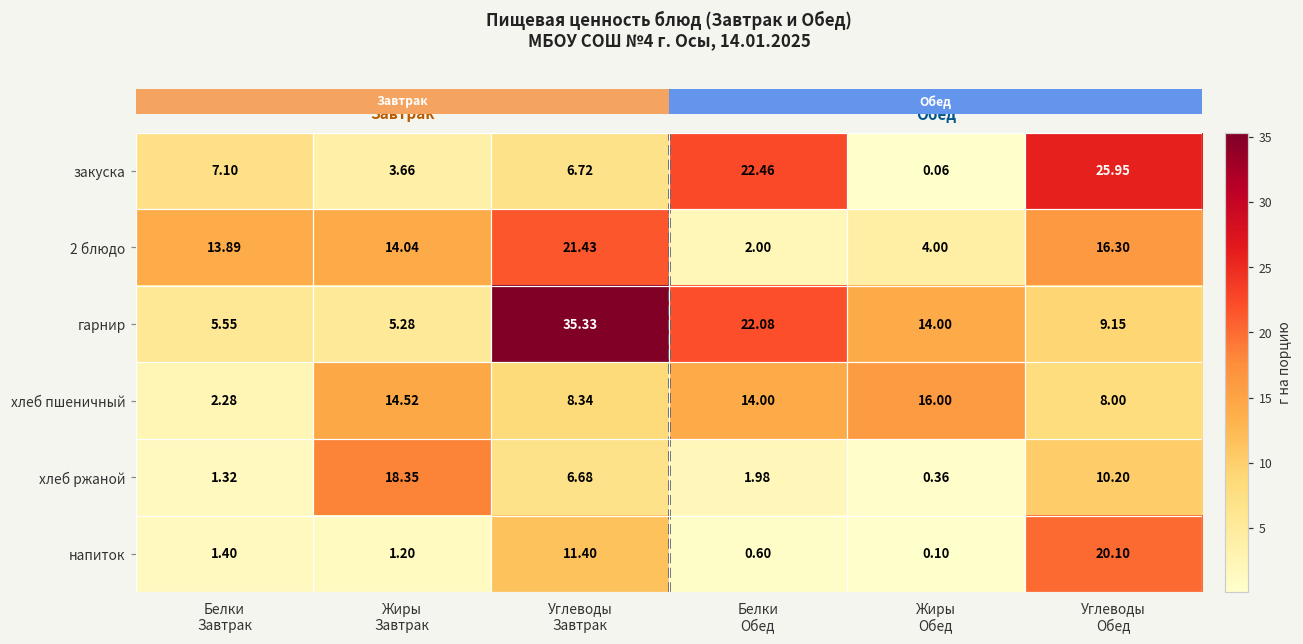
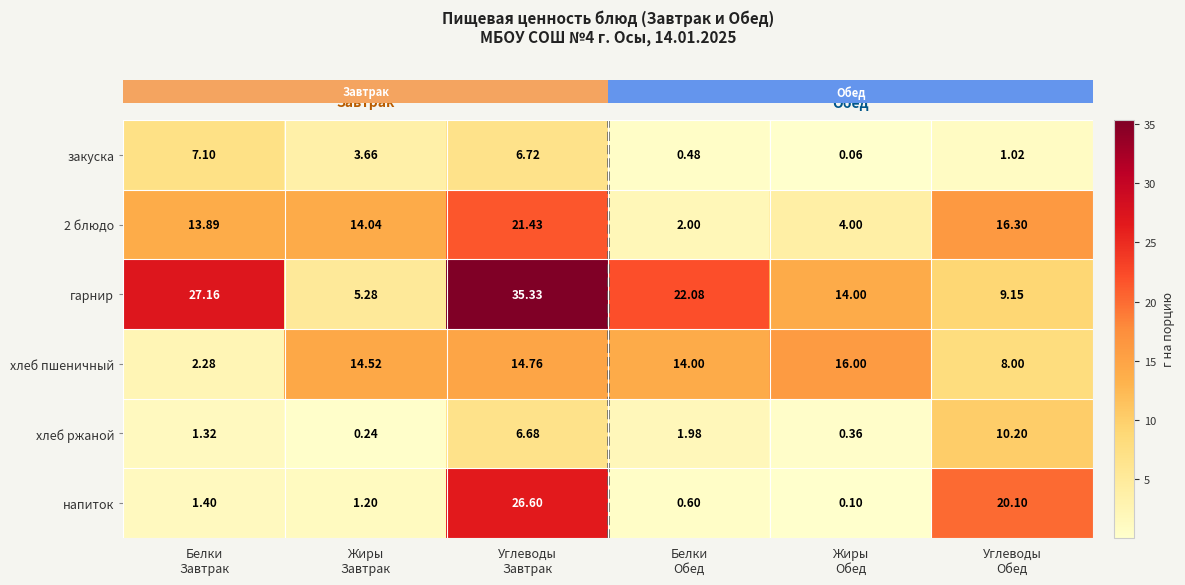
  {
    "закуска": {
      "Белки Завтрак": 7.10,
      "Жиры Завтрак": 3.66,
      "Углеводы Завтрак": 6.72,
-     "Белки Обед": 22.46,
+     "Белки Обед": 0.48,
      "Жиры Обед": 0.06,
-     "Углеводы Обед": 25.95
+     "Углеводы Обед": 1.02
    },
    "2 блюдо": {
      "Белки Завтрак": 13.89,
      "Жиры Завтрак": 14.04,
      "Углеводы Завтрак": 21.43,
      "Белки Обед": 2.00,
      "Жиры Обед": 4.00,
      "Углеводы Обед": 16.30
    },
    "гарнир": {
-     "Белки Завтрак": 5.55,
+     "Белки Завтрак": 27.16,
      "Жиры Завтрак": 5.28,
      "Углеводы Завтрак": 35.33,
      "Белки Обед": 22.08,
      "Жиры Обед": 14.00,
      "Углеводы Обед": 9.15
    },
    "хлеб пшеничный": {
      "Белки Завтрак": 2.28,
      "Жиры Завтрак": 14.52,
-     "Углеводы Завтрак": 8.34,
+     "Углеводы Завтрак": 14.76,
      "Белки Обед": 14.00,
      "Жиры Обед": 16.00,
      "Углеводы Обед": 8.00
    },
    "хлеб ржаной": {
      "Белки Завтрак": 1.32,
-     "Жиры Завтрак": 18.35,
+     "Жиры Завтрак": 0.24,
      "Углеводы Завтрак": 6.68,
      "Белки Обед": 1.98,
      "Жиры Обед": 0.36,
      "Углеводы Обед": 10.20
    },
    "напиток": {
      "Белки Завтрак": 1.40,
      "Жиры Завтрак": 1.20,
-     "Углеводы Завтрак": 11.40,
+     "Углеводы Завтрак": 26.60,
      "Белки Обед": 0.60,
      "Жиры Обед": 0.10,
      "Углеводы Обед": 20.10
    }
  }
